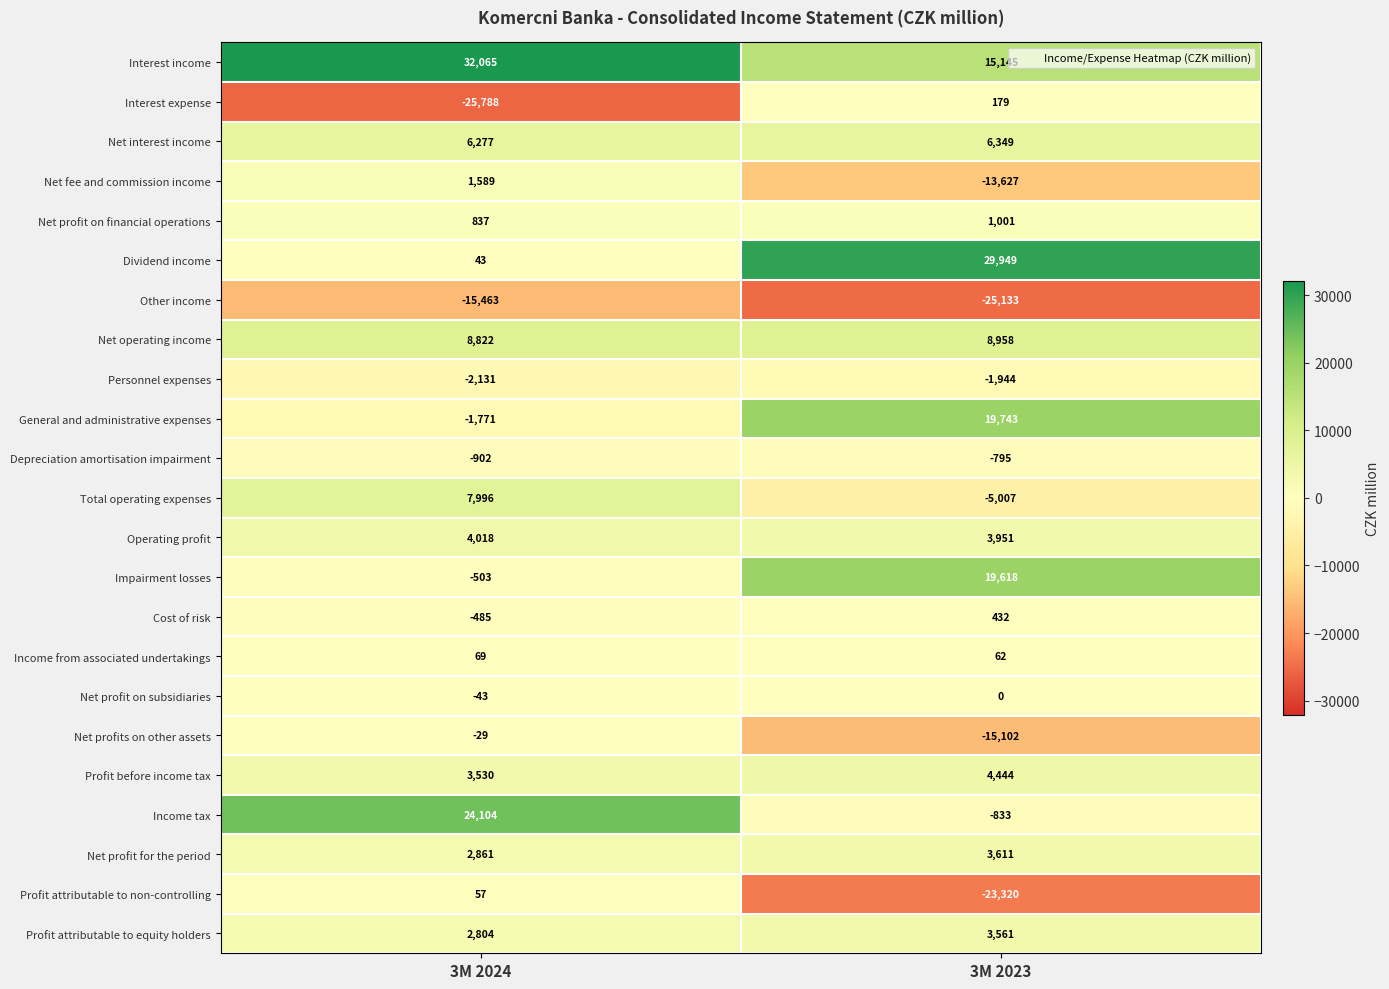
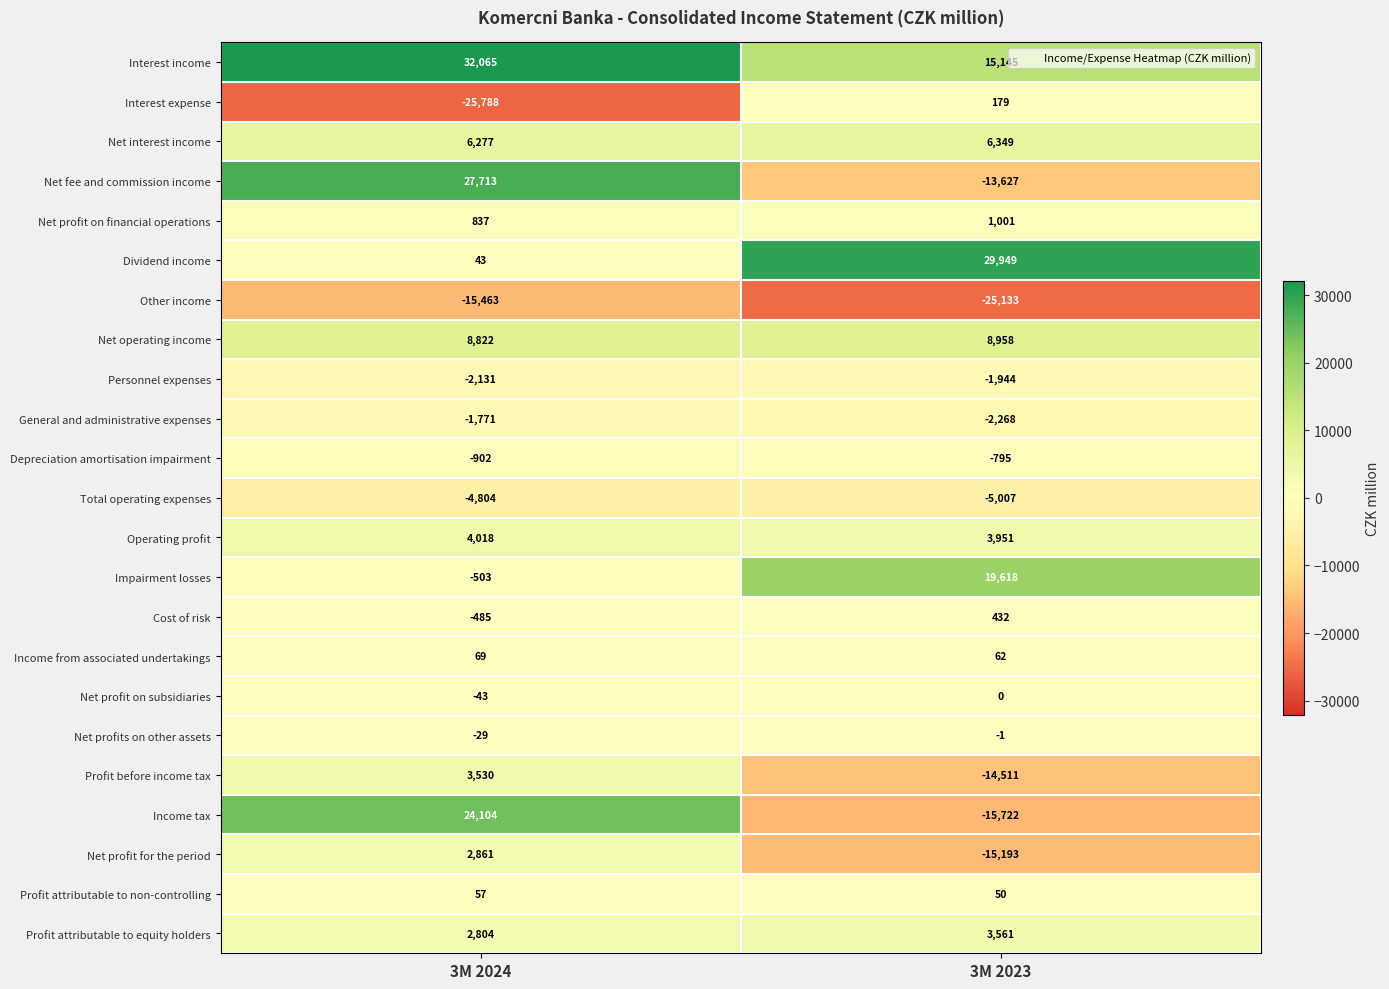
  {
    "Interest income": {
      "3M 2024": "32,065"
    },
    "Interest expense": {
      "3M 2024": "-25,788",
      "3M 2023": "179"
    },
    "Net interest income": {
      "3M 2024": "6,277",
      "3M 2023": "6,349"
    },
    "Net fee and commission income": {
-     "3M 2024": "1,589",
+     "3M 2024": "27,713",
      "3M 2023": "-13,627"
    },
    "Net profit on financial operations": {
      "3M 2024": "837",
      "3M 2023": "1,001"
    },
    "Dividend income": {
      "3M 2024": "43",
      "3M 2023": "29,949"
    },
    "Other income": {
      "3M 2024": "-15,463",
      "3M 2023": "-25,133"
    },
    "Net operating income": {
      "3M 2024": "8,822",
      "3M 2023": "8,958"
    },
    "Personnel expenses": {
      "3M 2024": "-2,131",
      "3M 2023": "-1,944"
    },
    "General and administrative expenses": {
      "3M 2024": "-1,771",
-     "3M 2023": "19,743"
+     "3M 2023": "-2,268"
    },
    "Depreciation amortisation impairment": {
      "3M 2024": "-902",
      "3M 2023": "-795"
    },
    "Total operating expenses": {
-     "3M 2024": "7,996",
+     "3M 2024": "-4,804",
      "3M 2023": "-5,007"
    },
    "Operating profit": {
      "3M 2024": "4,018",
      "3M 2023": "3,951"
    },
    "Impairment losses": {
      "3M 2024": "-503",
      "3M 2023": "19,618"
    },
    "Cost of risk": {
      "3M 2024": "-485",
      "3M 2023": "432"
    },
    "Income from associated undertakings": {
      "3M 2024": "69",
      "3M 2023": "62"
    },
    "Net profit on subsidiaries": {
      "3M 2024": "-43",
      "3M 2023": "0"
    },
    "Net profits on other assets": {
      "3M 2024": "-29",
-     "3M 2023": "-15,102"
+     "3M 2023": "-1"
    },
    "Profit before income tax": {
      "3M 2024": "3,530",
-     "3M 2023": "4,444"
+     "3M 2023": "-14,511"
    },
    "Income tax": {
      "3M 2024": "24,104",
-     "3M 2023": "-833"
+     "3M 2023": "-15,722"
    },
    "Net profit for the period": {
      "3M 2024": "2,861",
-     "3M 2023": "3,611"
+     "3M 2023": "-15,193"
    },
    "Profit attributable to non-controlling": {
      "3M 2024": "57",
-     "3M 2023": "-23,320"
+     "3M 2023": "50"
    },
    "Profit attributable to equity holders": {
      "3M 2024": "2,804",
      "3M 2023": "3,561"
    }
  }
